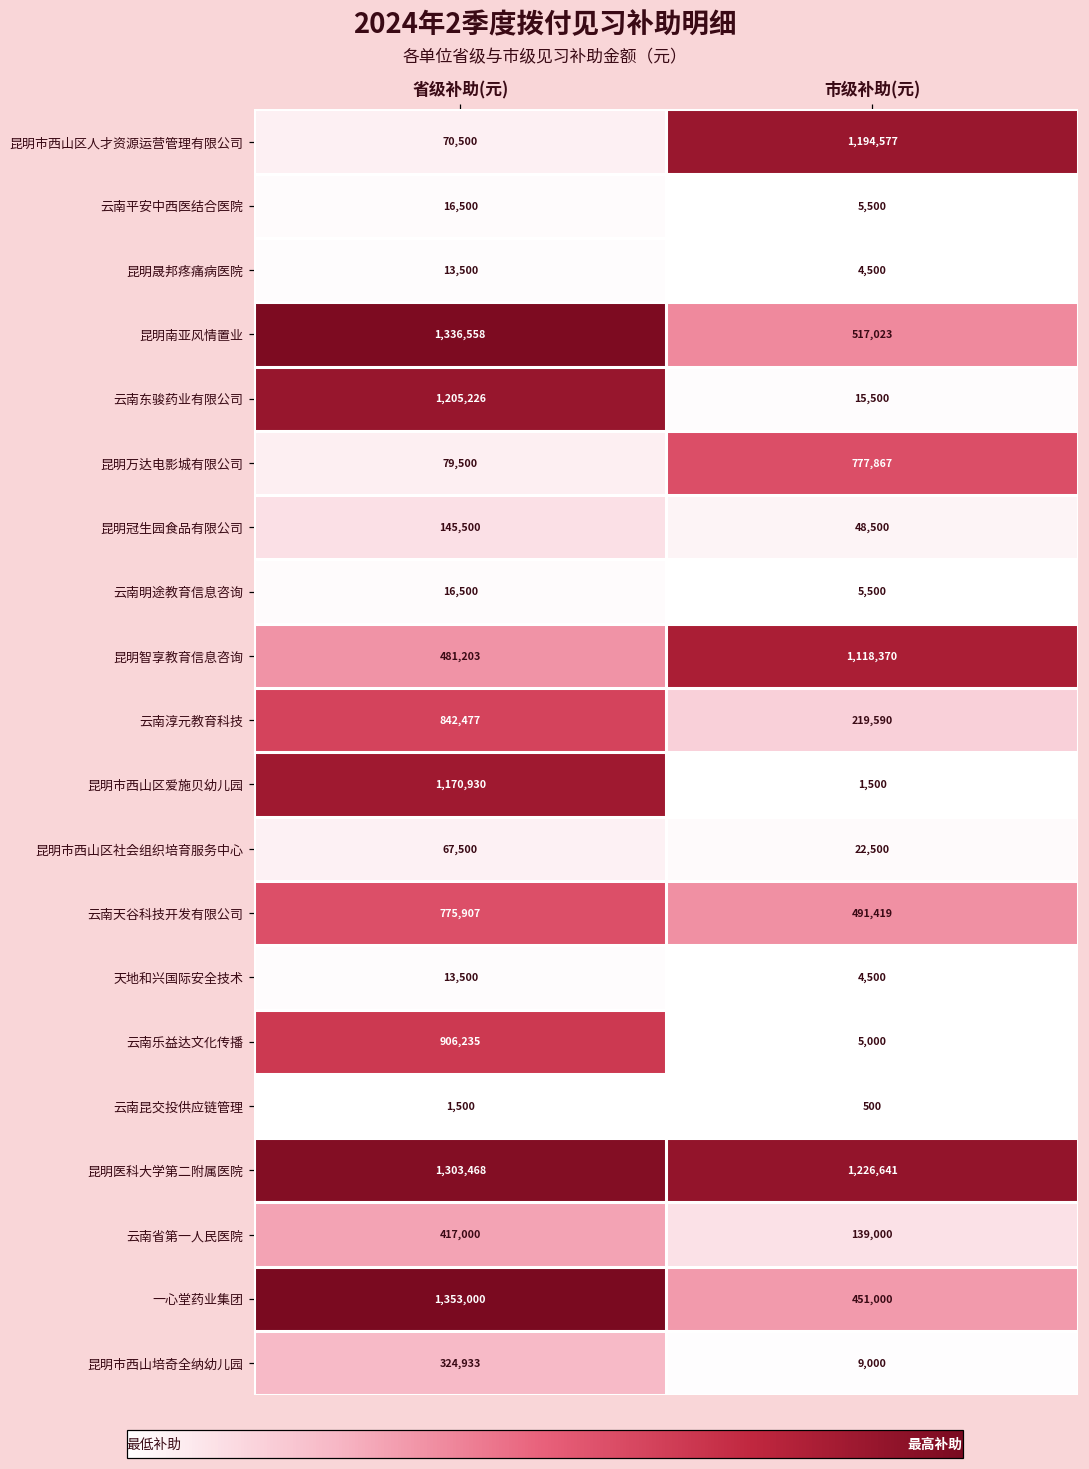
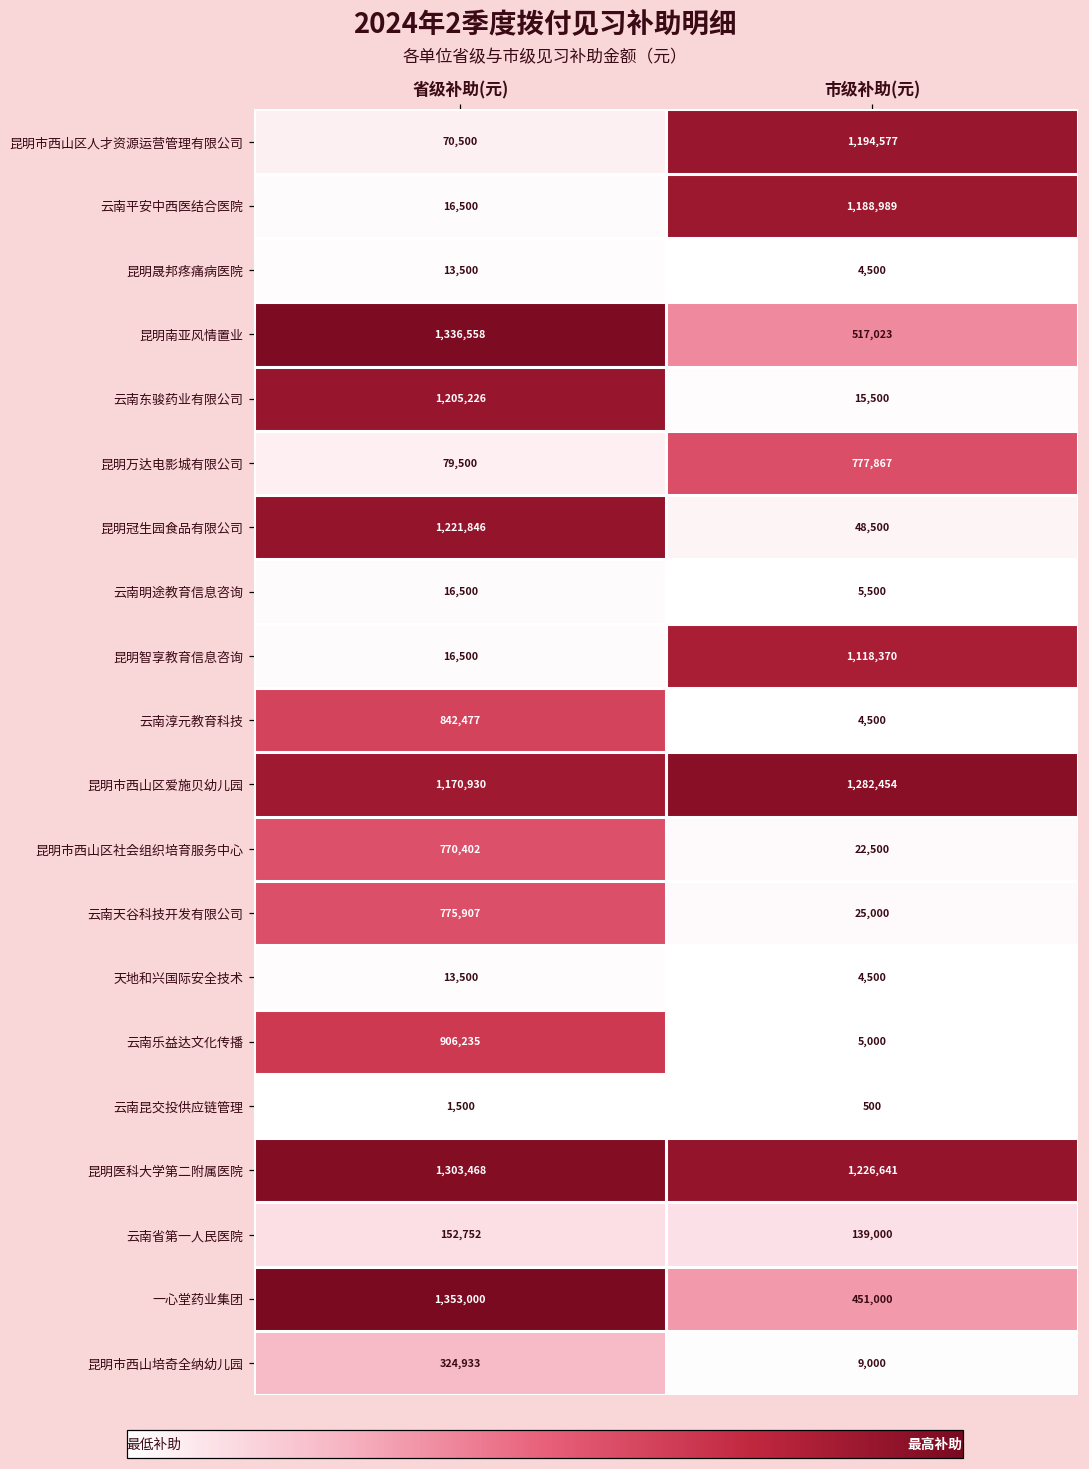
  {
    "昆明市西山区人才资源运营管理有限公司": {
      "省级补助(元)": "70,500",
      "市级补助(元)": "1,194,577"
    },
    "云南平安中西医结合医院": {
      "省级补助(元)": "16,500",
-     "市级补助(元)": "5,500"
+     "市级补助(元)": "1,188,989"
    },
    "昆明晟邦疼痛病医院": {
      "省级补助(元)": "13,500",
      "市级补助(元)": "4,500"
    },
    "昆明南亚风情置业": {
      "省级补助(元)": "1,336,558",
      "市级补助(元)": "517,023"
    },
    "云南东骏药业有限公司": {
      "省级补助(元)": "1,205,226",
      "市级补助(元)": "15,500"
    },
    "昆明万达电影城有限公司": {
      "省级补助(元)": "79,500",
      "市级补助(元)": "777,867"
    },
    "昆明冠生园食品有限公司": {
-     "省级补助(元)": "145,500",
+     "省级补助(元)": "1,221,846",
      "市级补助(元)": "48,500"
    },
    "云南明途教育信息咨询": {
      "省级补助(元)": "16,500",
      "市级补助(元)": "5,500"
    },
    "昆明智享教育信息咨询": {
-     "省级补助(元)": "481,203",
+     "省级补助(元)": "16,500",
      "市级补助(元)": "1,118,370"
    },
    "云南淳元教育科技": {
      "省级补助(元)": "842,477",
-     "市级补助(元)": "219,590"
+     "市级补助(元)": "4,500"
    },
    "昆明市西山区爱施贝幼儿园": {
      "省级补助(元)": "1,170,930",
-     "市级补助(元)": "1,500"
+     "市级补助(元)": "1,282,454"
    },
    "昆明市西山区社会组织培育服务中心": {
-     "省级补助(元)": "67,500",
+     "省级补助(元)": "770,402",
      "市级补助(元)": "22,500"
    },
    "云南天谷科技开发有限公司": {
      "省级补助(元)": "775,907",
-     "市级补助(元)": "491,419"
+     "市级补助(元)": "25,000"
    },
    "天地和兴国际安全技术": {
      "省级补助(元)": "13,500",
      "市级补助(元)": "4,500"
    },
    "云南乐益达文化传播": {
      "省级补助(元)": "906,235",
      "市级补助(元)": "5,000"
    },
    "云南昆交投供应链管理": {
      "省级补助(元)": "1,500",
      "市级补助(元)": "500"
    },
    "昆明医科大学第二附属医院": {
      "省级补助(元)": "1,303,468",
      "市级补助(元)": "1,226,641"
    },
    "云南省第一人民医院": {
-     "省级补助(元)": "417,000",
+     "省级补助(元)": "152,752",
      "市级补助(元)": "139,000"
    },
    "一心堂药业集团": {
      "省级补助(元)": "1,353,000",
      "市级补助(元)": "451,000"
    },
    "昆明市西山培奇全纳幼儿园": {
      "省级补助(元)": "324,933",
      "市级补助(元)": "9,000"
    }
  }
